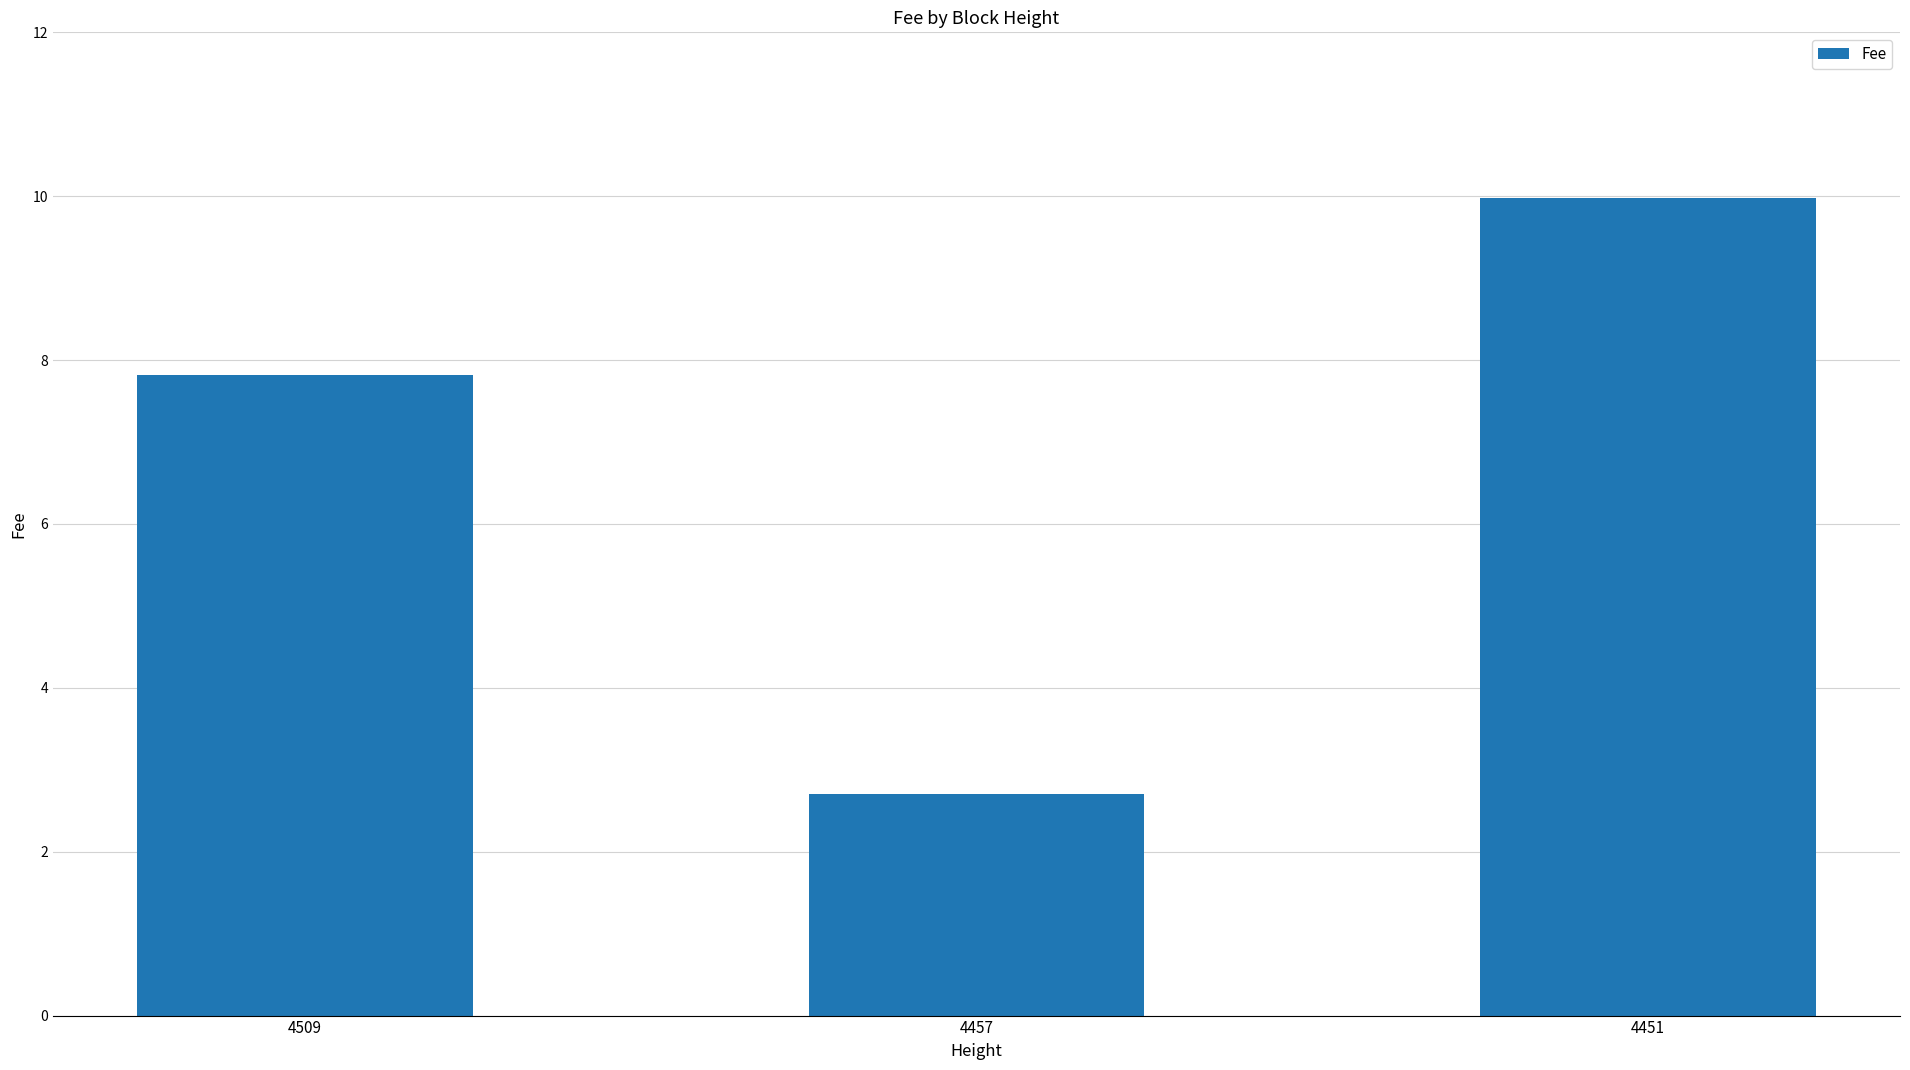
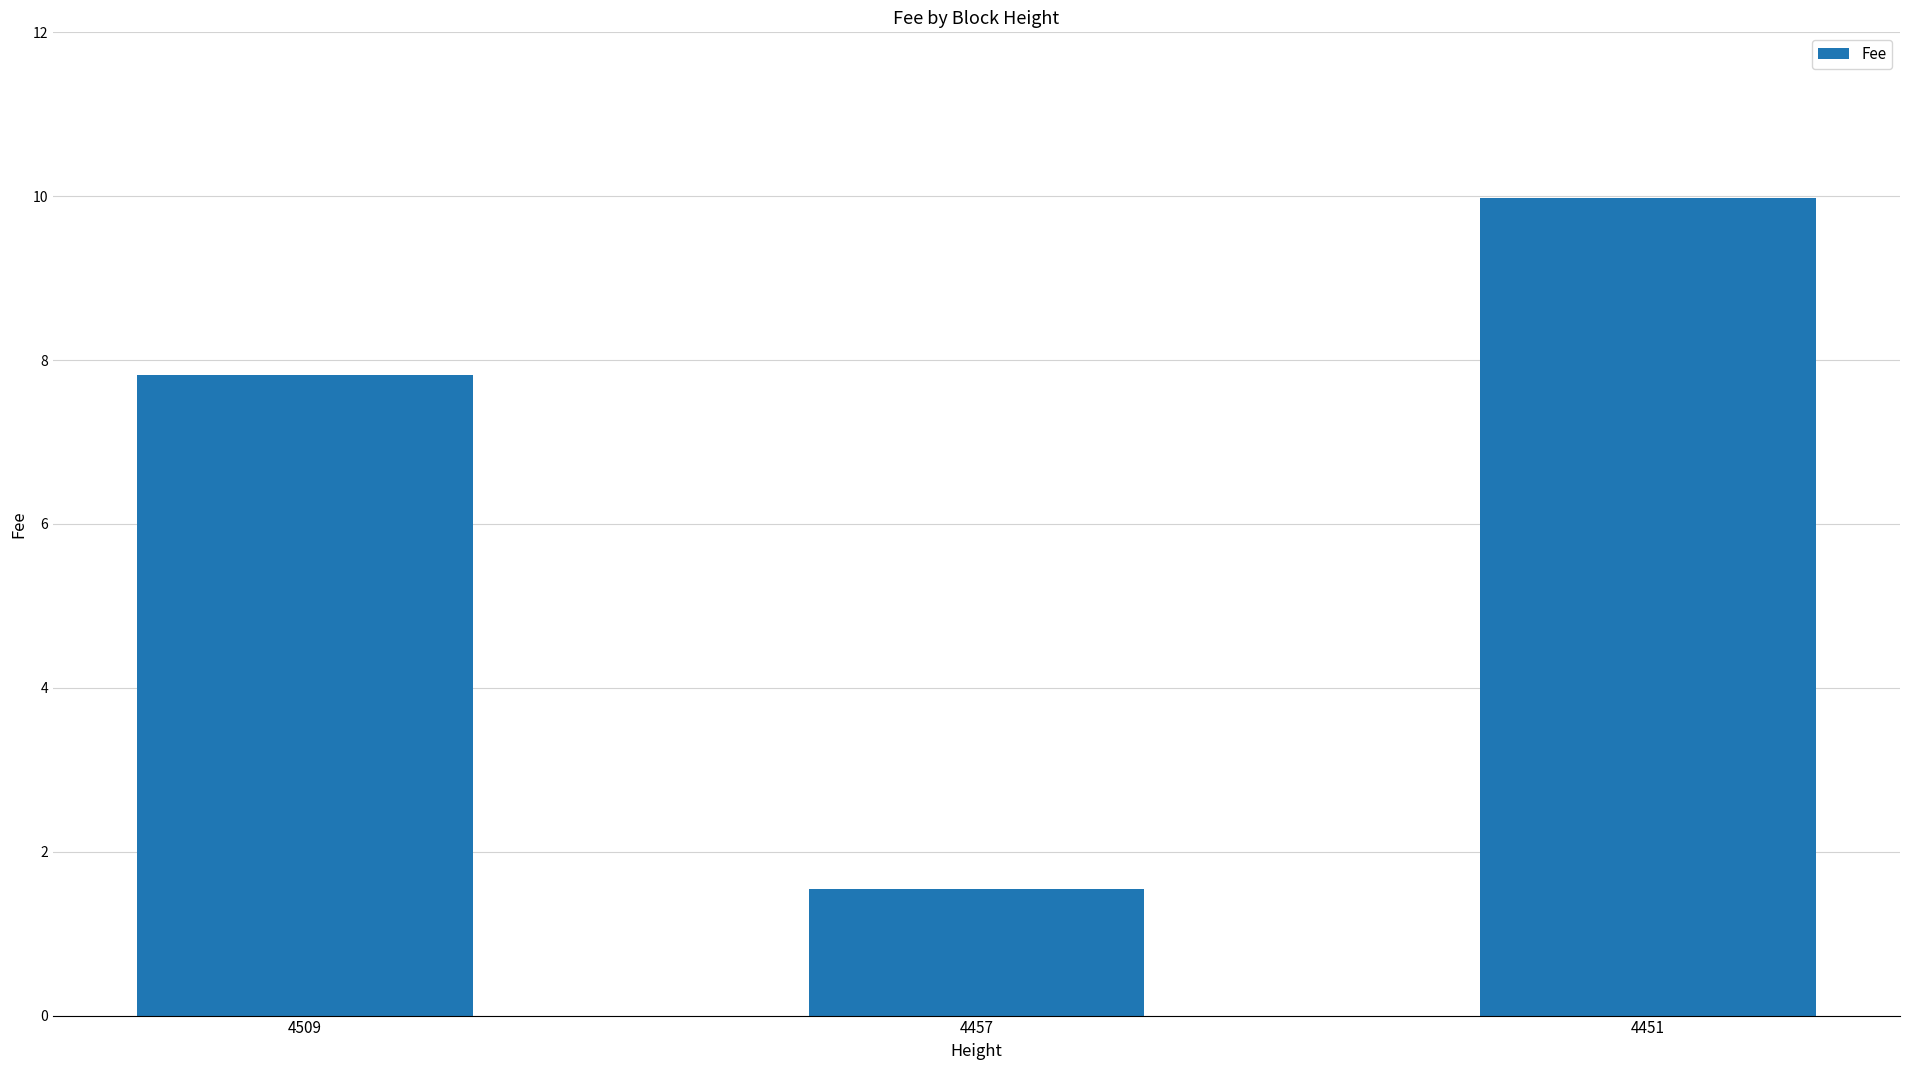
  {
    "4509": 7.8,
-   "4457": 2.7,
+   "4457": 1.6,
    "4451": 10.0
  }
